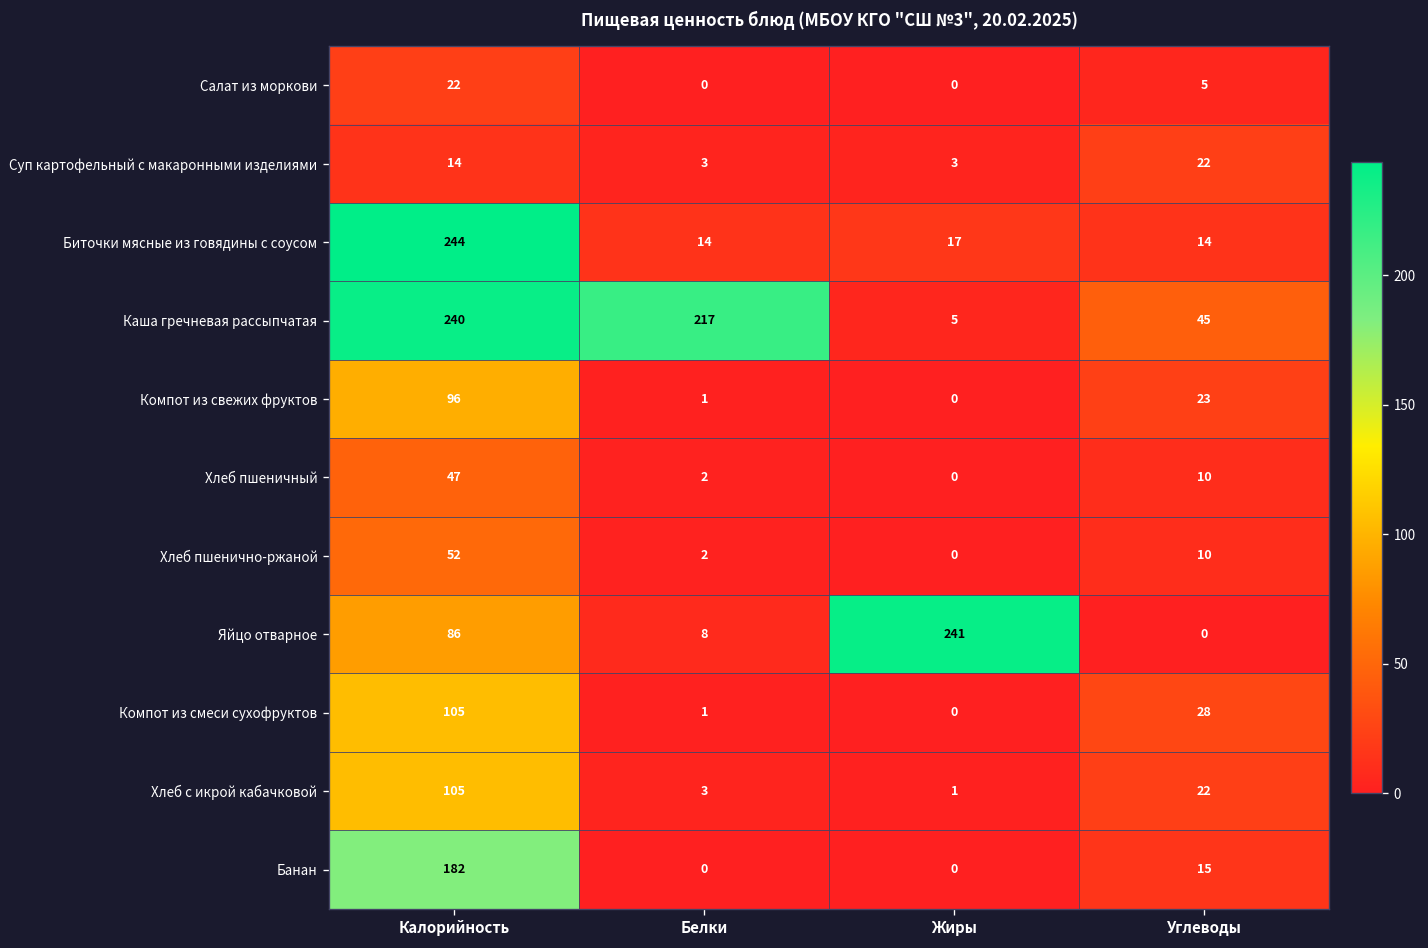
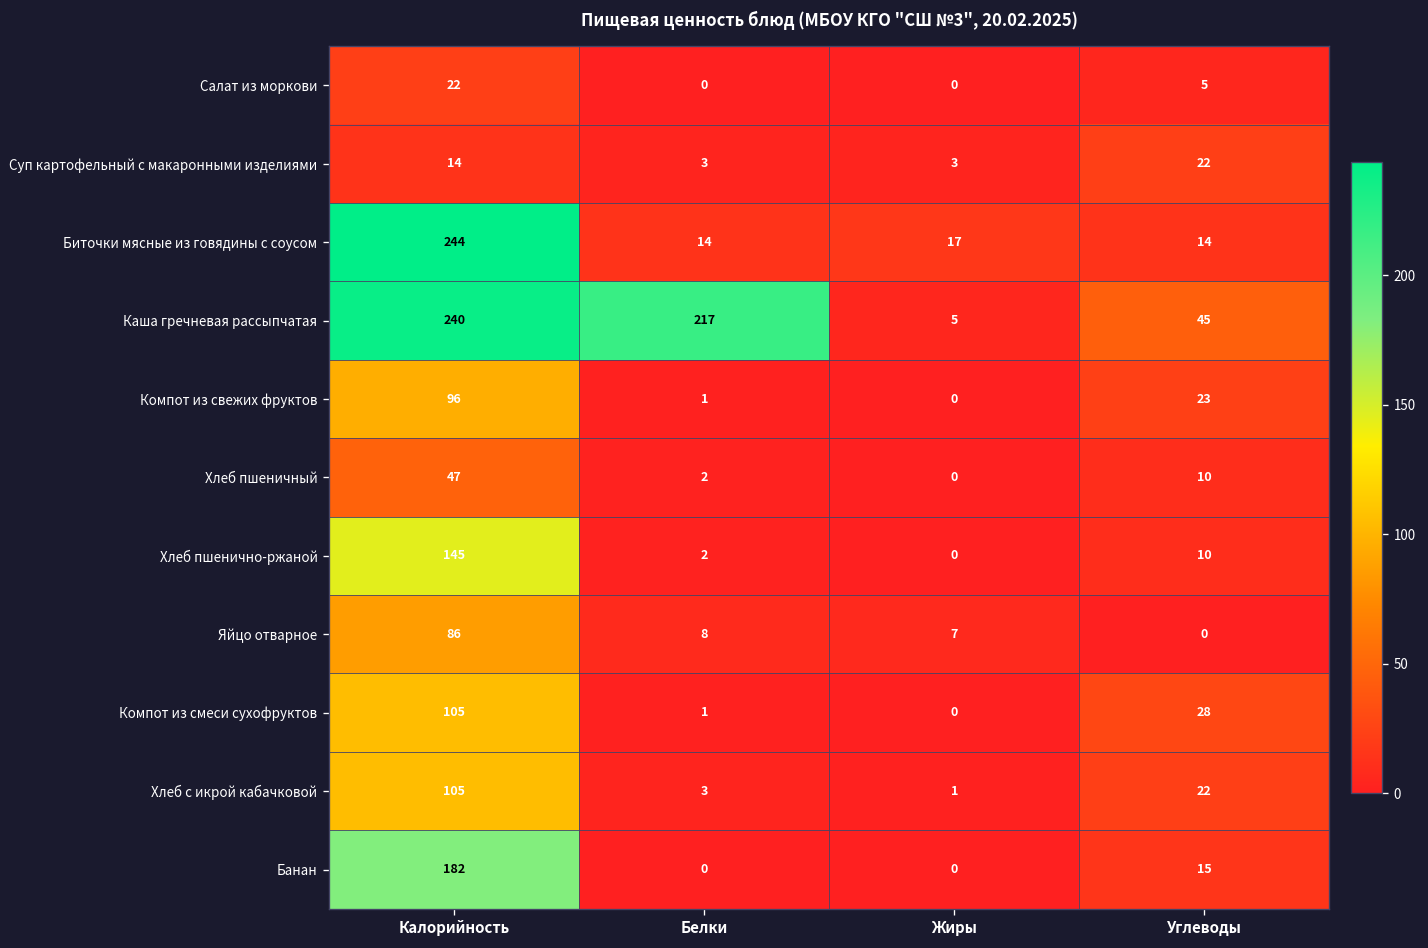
  {
    "Салат из моркови": {
      "Калорийность": 22,
      "Белки": 0,
      "Жиры": 0,
      "Углеводы": 5
    },
    "Суп картофельный с макаронными изделиями": {
      "Калорийность": 14,
      "Белки": 3,
      "Жиры": 3,
      "Углеводы": 22
    },
    "Биточки мясные из говядины с соусом": {
      "Калорийность": 244,
      "Белки": 14,
      "Жиры": 17,
      "Углеводы": 14
    },
    "Каша гречневая рассыпчатая": {
      "Калорийность": 240,
      "Белки": 217,
      "Жиры": 5,
      "Углеводы": 45
    },
    "Компот из свежих фруктов": {
      "Калорийность": 96,
      "Белки": 1,
      "Жиры": 0,
      "Углеводы": 23
    },
    "Хлеб пшеничный": {
      "Калорийность": 47,
      "Белки": 2,
      "Жиры": 0,
      "Углеводы": 10
    },
    "Хлеб пшенично-ржаной": {
-     "Калорийность": 52,
+     "Калорийность": 145,
      "Белки": 2,
      "Жиры": 0,
      "Углеводы": 10
    },
    "Яйцо отварное": {
      "Калорийность": 86,
      "Белки": 8,
-     "Жиры": 241,
+     "Жиры": 7,
      "Углеводы": 0
    },
    "Компот из смеси сухофруктов": {
      "Калорийность": 105,
      "Белки": 1,
      "Жиры": 0,
      "Углеводы": 28
    },
    "Хлеб с икрой кабачковой": {
      "Калорийность": 105,
      "Белки": 3,
      "Жиры": 1,
      "Углеводы": 22
    },
    "Банан": {
      "Калорийность": 182,
      "Белки": 0,
      "Жиры": 0,
      "Углеводы": 15
    }
  }
